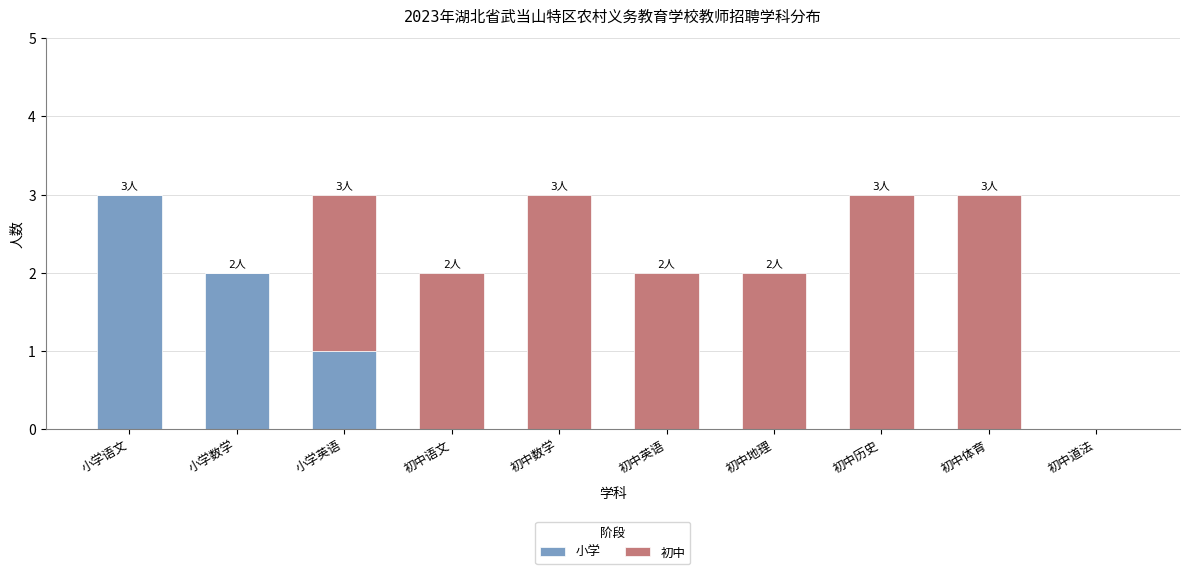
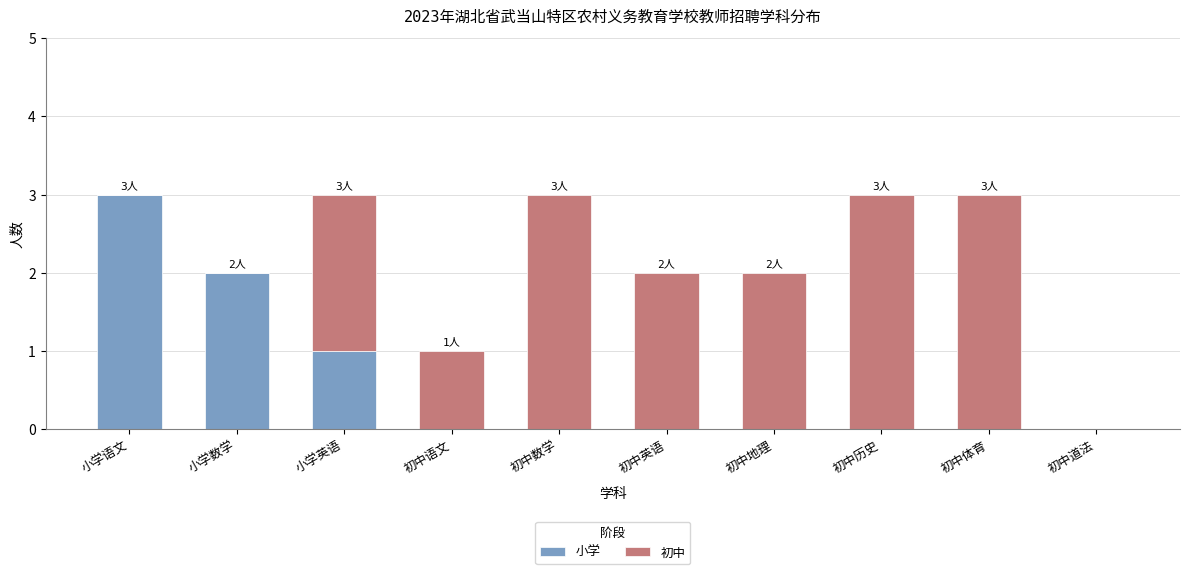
  {
    "小学": {
      "小学语文": "3人",
      "小学数学": "2人"
    },
    "初中": {
-     "初中语文": "2人",
+     "初中语文": "1人",
      "初中数学": "3人",
      "初中英语": "2人",
      "初中地理": "2人",
      "初中历史": "3人",
      "初中体育": "3人"
    }
  }
